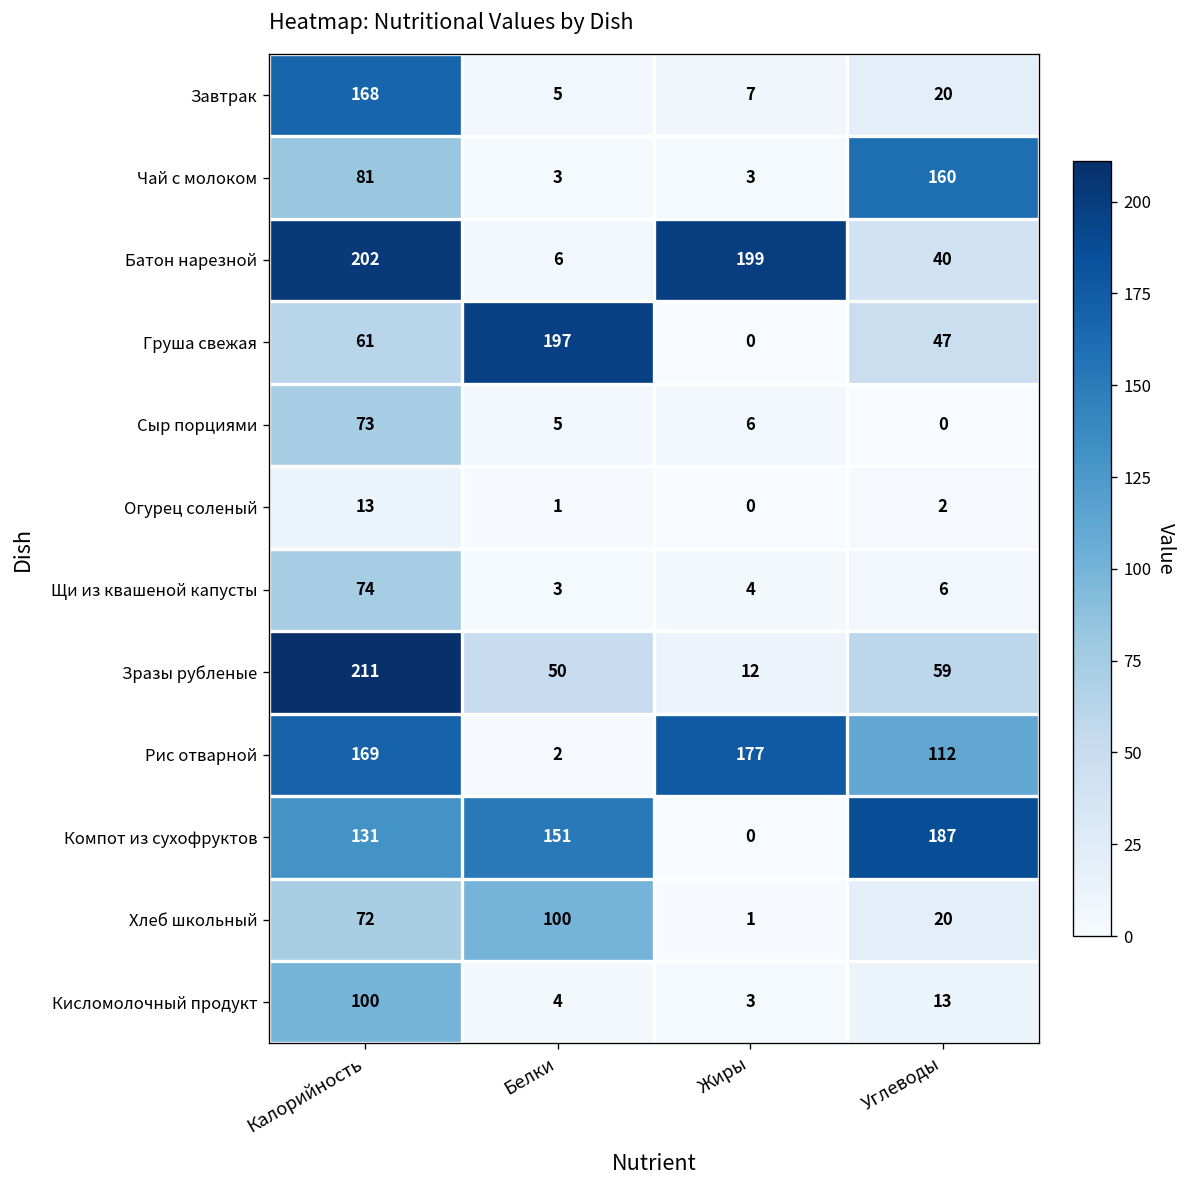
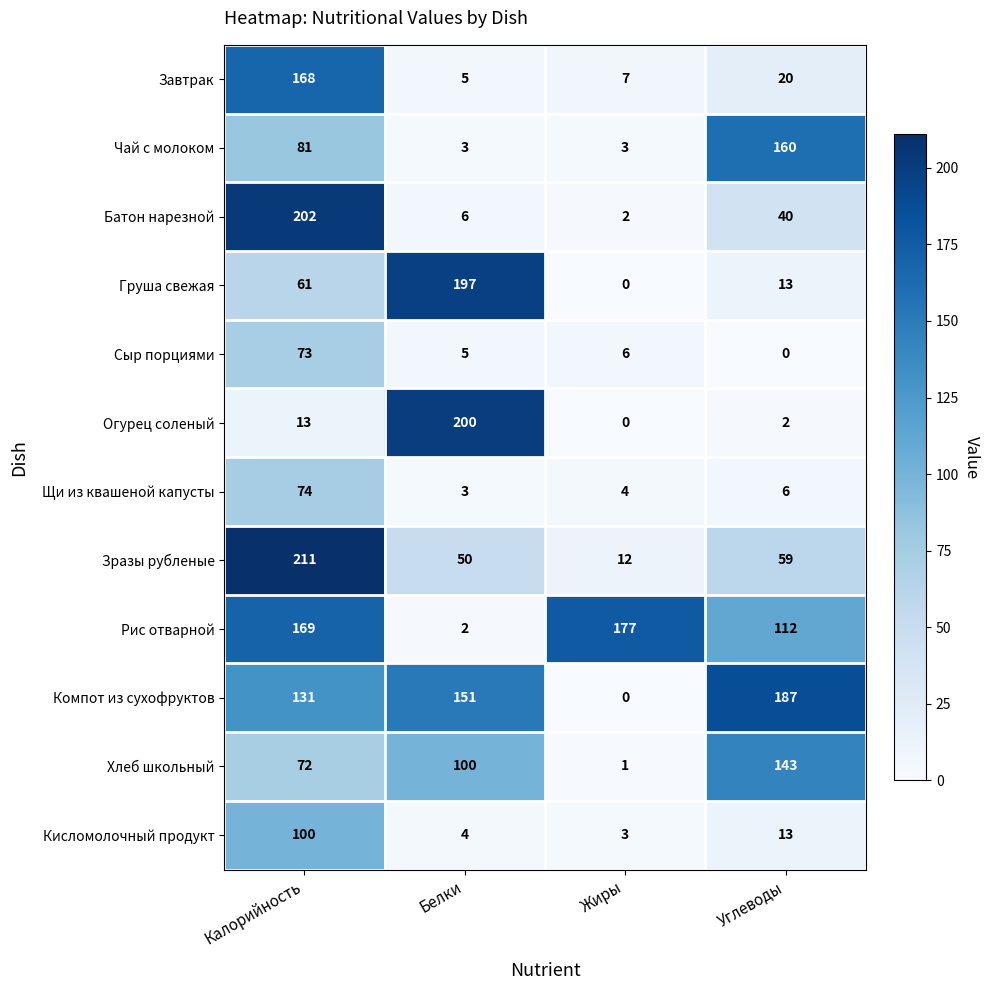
  {
    "Завтрак": {
      "Калорийность": 168,
      "Белки": 5,
      "Жиры": 7,
      "Углеводы": 20
    },
    "Чай с молоком": {
      "Калорийность": 81,
      "Белки": 3,
      "Жиры": 3,
      "Углеводы": 160
    },
    "Батон нарезной": {
      "Калорийность": 202,
      "Белки": 6,
-     "Жиры": 199,
+     "Жиры": 2,
      "Углеводы": 40
    },
    "Груша свежая": {
      "Калорийность": 61,
      "Белки": 197,
      "Жиры": 0,
-     "Углеводы": 47
+     "Углеводы": 13
    },
    "Сыр порциями": {
      "Калорийность": 73,
      "Белки": 5,
      "Жиры": 6,
      "Углеводы": 0
    },
    "Огурец соленый": {
      "Калорийность": 13,
-     "Белки": 1,
+     "Белки": 200,
      "Жиры": 0,
      "Углеводы": 2
    },
    "Щи из квашеной капусты": {
      "Калорийность": 74,
      "Белки": 3,
      "Жиры": 4,
      "Углеводы": 6
    },
    "Зразы рубленые": {
      "Калорийность": 211,
      "Белки": 50,
      "Жиры": 12,
      "Углеводы": 59
    },
    "Рис отварной": {
      "Калорийность": 169,
      "Белки": 2,
      "Жиры": 177,
      "Углеводы": 112
    },
    "Компот из сухофруктов": {
      "Калорийность": 131,
      "Белки": 151,
      "Жиры": 0,
      "Углеводы": 187
    },
    "Хлеб школьный": {
      "Калорийность": 72,
      "Белки": 100,
      "Жиры": 1,
-     "Углеводы": 20
+     "Углеводы": 143
    },
    "Кисломолочный продукт": {
      "Калорийность": 100,
      "Белки": 4,
      "Жиры": 3,
      "Углеводы": 13
    }
  }
